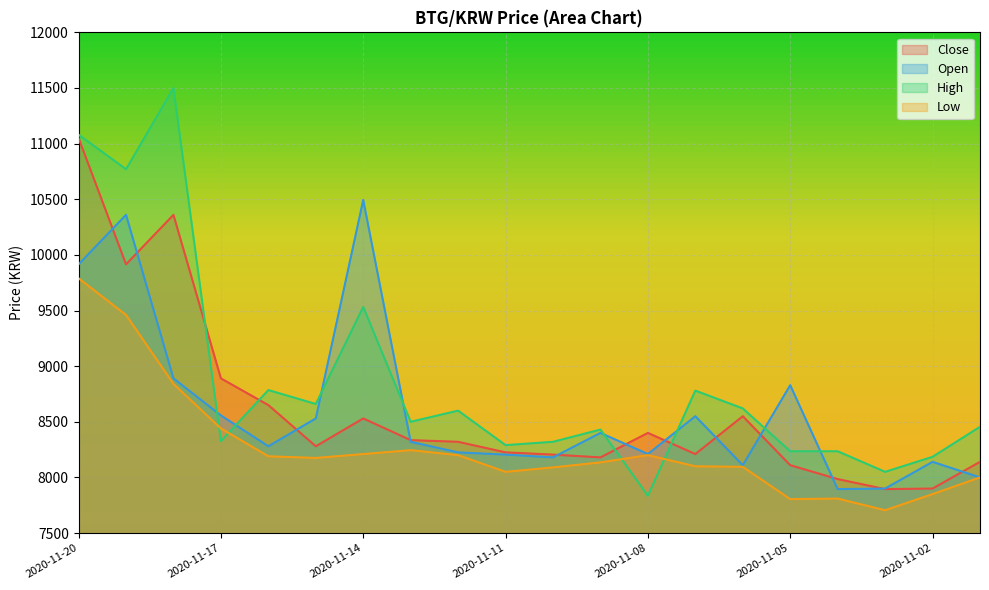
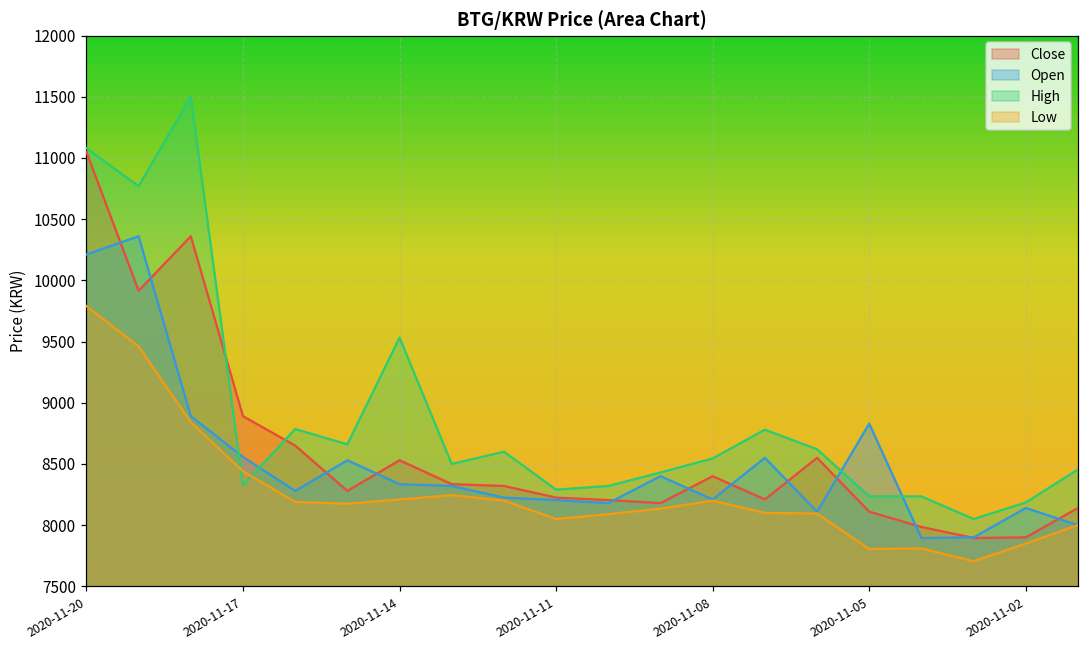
  {
    "Open": {
-     "2020-11-20": 9920,
+     "2020-11-20": 10210,
      "2020-11-17": 8560,
-     "2020-11-14": 10490,
+     "2020-11-14": 8340,
      "2020-11-05": 8830,
      "2020-11-02": 8140
    },
    "High": {
      "2020-11-20": 11080,
      "2020-11-17": 8330,
      "2020-11-14": 9530,
      "2020-11-11": 8290,
-     "2020-11-08": 7840,
+     "2020-11-08": 8550,
      "2020-11-05": 8240,
      "2020-11-02": 8190
    }
  }
